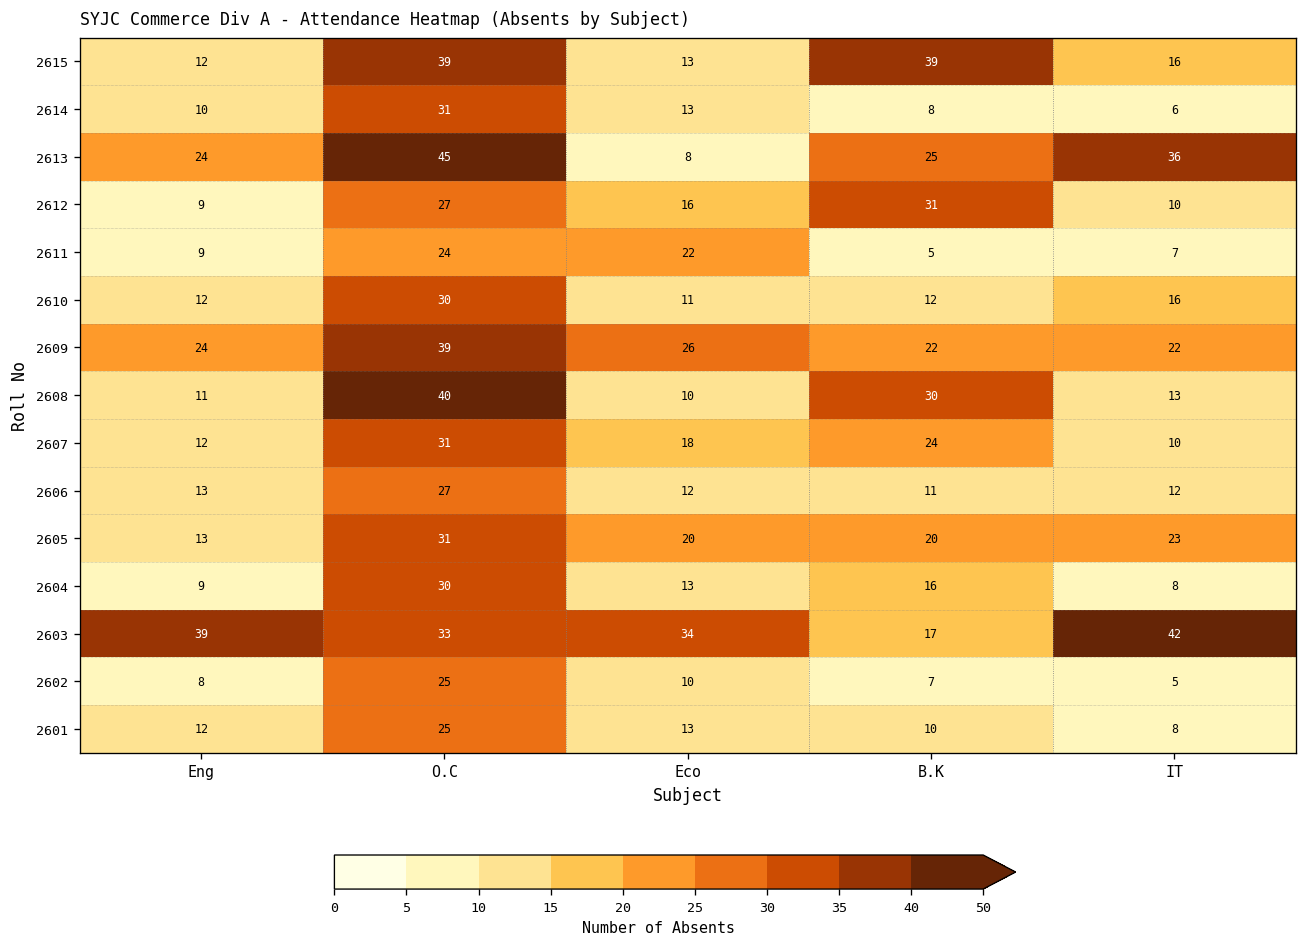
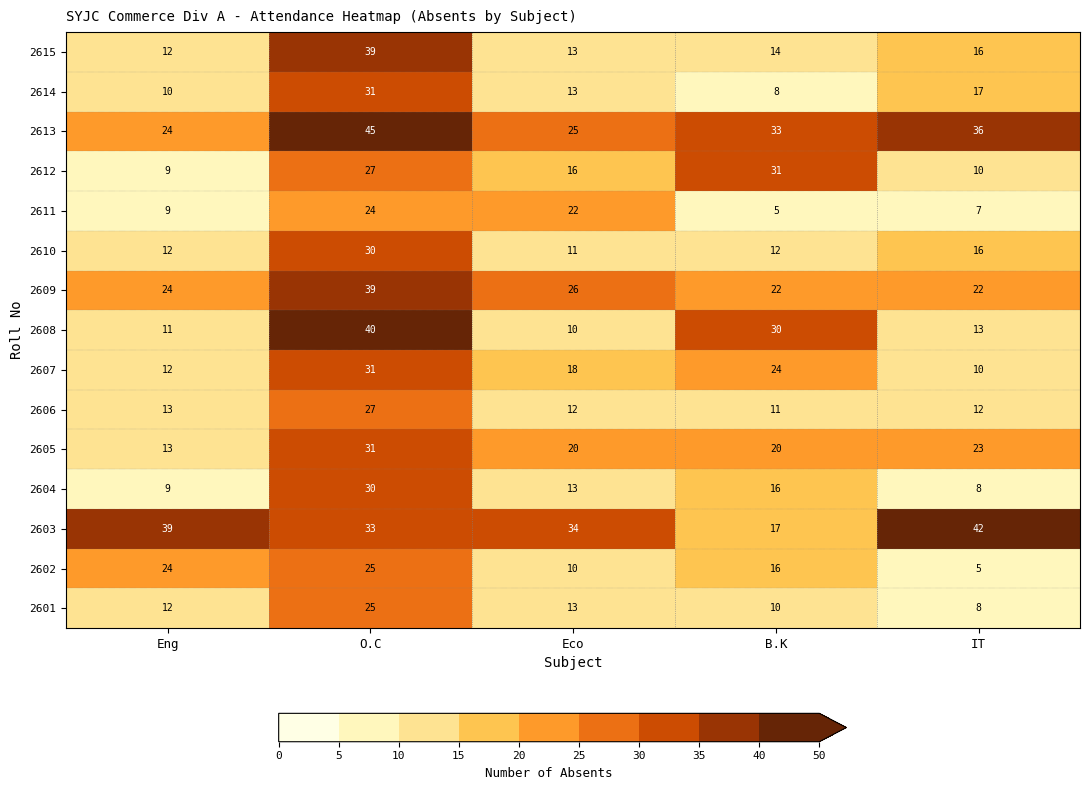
  {
    "2615": {
      "Eng": 12,
      "O.C": 39,
      "Eco": 13,
-     "B.K": 39,
+     "B.K": 14,
      "IT": 16
    },
    "2614": {
      "Eng": 10,
      "O.C": 31,
      "Eco": 13,
      "B.K": 8,
-     "IT": 6
+     "IT": 17
    },
    "2613": {
      "Eng": 24,
      "O.C": 45,
-     "Eco": 8,
-     "B.K": 25,
+     "Eco": 25,
+     "B.K": 33,
      "IT": 36
    },
    "2612": {
      "Eng": 9,
      "O.C": 27,
      "Eco": 16,
      "B.K": 31,
      "IT": 10
    },
    "2611": {
      "Eng": 9,
      "O.C": 24,
      "Eco": 22,
      "B.K": 5,
      "IT": 7
    },
    "2610": {
      "Eng": 12,
      "O.C": 30,
      "Eco": 11,
      "B.K": 12,
      "IT": 16
    },
    "2609": {
      "Eng": 24,
      "O.C": 39,
      "Eco": 26,
      "B.K": 22,
      "IT": 22
    },
    "2608": {
      "Eng": 11,
      "O.C": 40,
      "Eco": 10,
      "B.K": 30,
      "IT": 13
    },
    "2607": {
      "Eng": 12,
      "O.C": 31,
      "Eco": 18,
      "B.K": 24,
      "IT": 10
    },
    "2606": {
      "Eng": 13,
      "O.C": 27,
      "Eco": 12,
      "B.K": 11,
      "IT": 12
    },
    "2605": {
      "Eng": 13,
      "O.C": 31,
      "Eco": 20,
      "B.K": 20,
      "IT": 23
    },
    "2604": {
      "Eng": 9,
      "O.C": 30,
      "Eco": 13,
      "B.K": 16,
      "IT": 8
    },
    "2603": {
      "Eng": 39,
      "O.C": 33,
      "Eco": 34,
      "B.K": 17,
      "IT": 42
    },
    "2602": {
-     "Eng": 8,
+     "Eng": 24,
      "O.C": 25,
      "Eco": 10,
-     "B.K": 7,
+     "B.K": 16,
      "IT": 5
    },
    "2601": {
      "Eng": 12,
      "O.C": 25,
      "Eco": 13,
      "B.K": 10,
      "IT": 8
    }
  }
